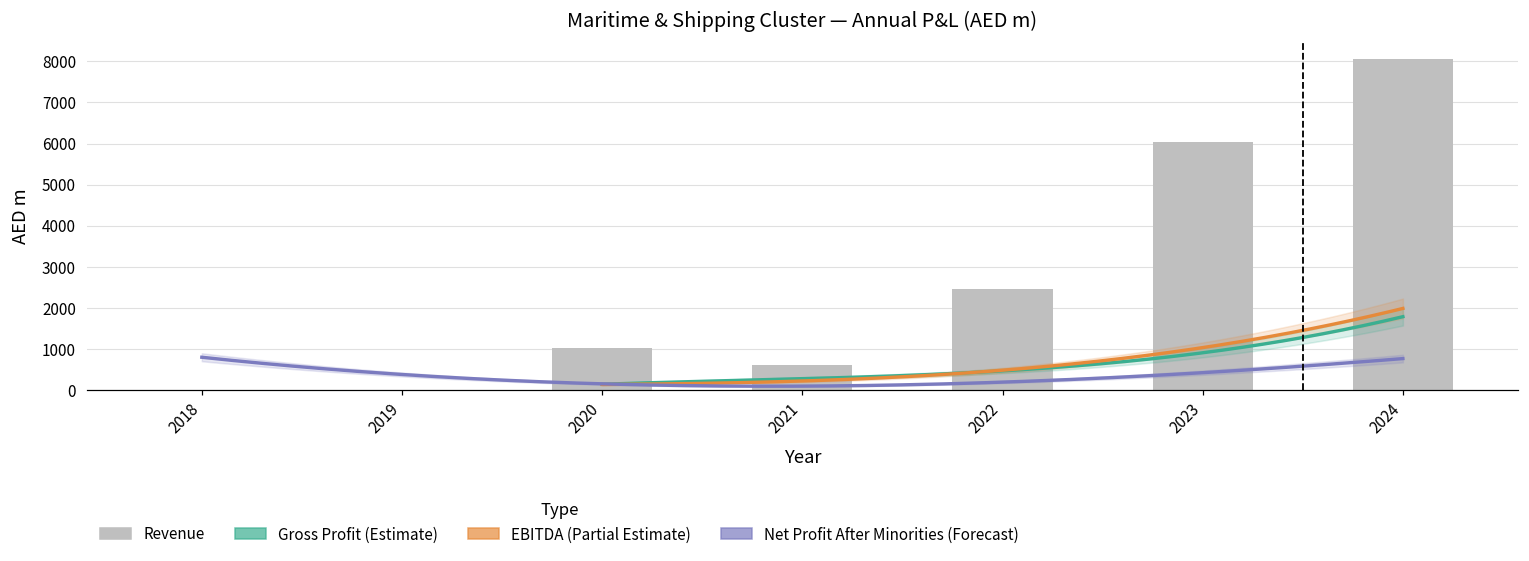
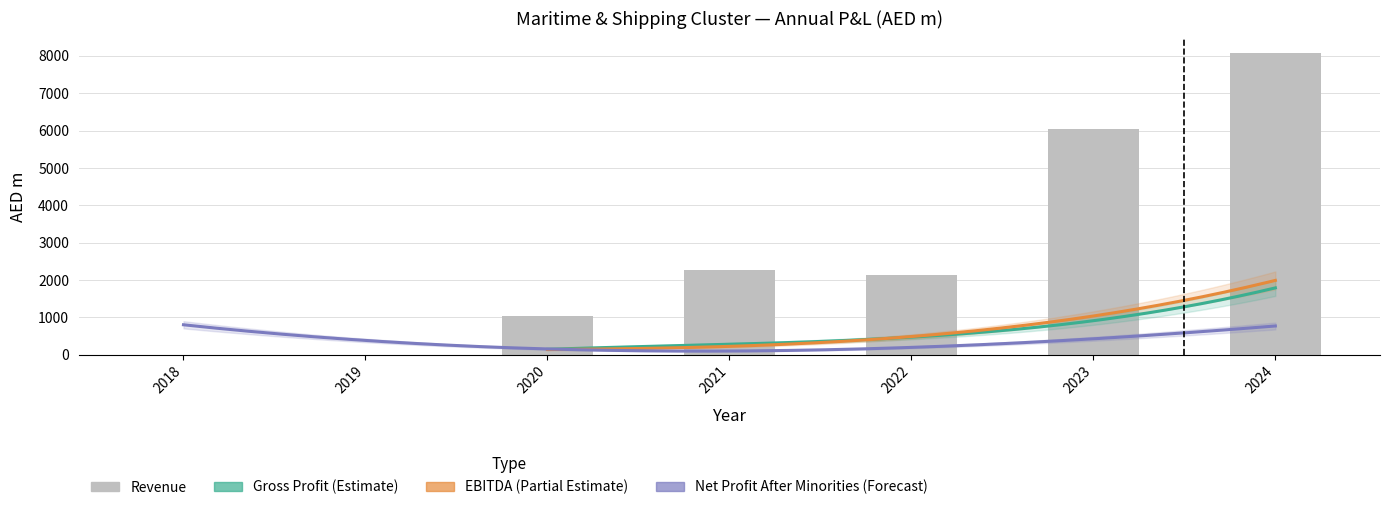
  {
    "Revenue": {
      "2018": 0,
      "2019": 0,
      "2020": 1000,
-     "2021": 600,
-     "2022": 2500,
+     "2021": 2300,
+     "2022": 2100,
      "2023": 6000,
      "2024": 8100
    }
  }
